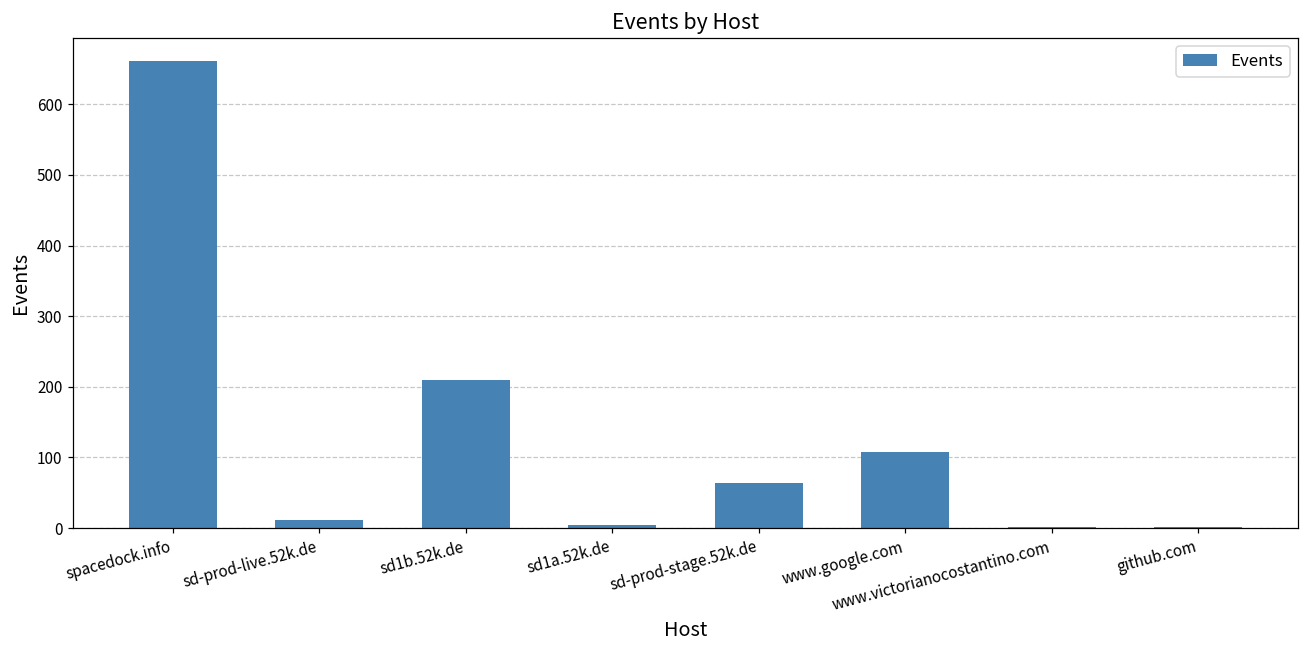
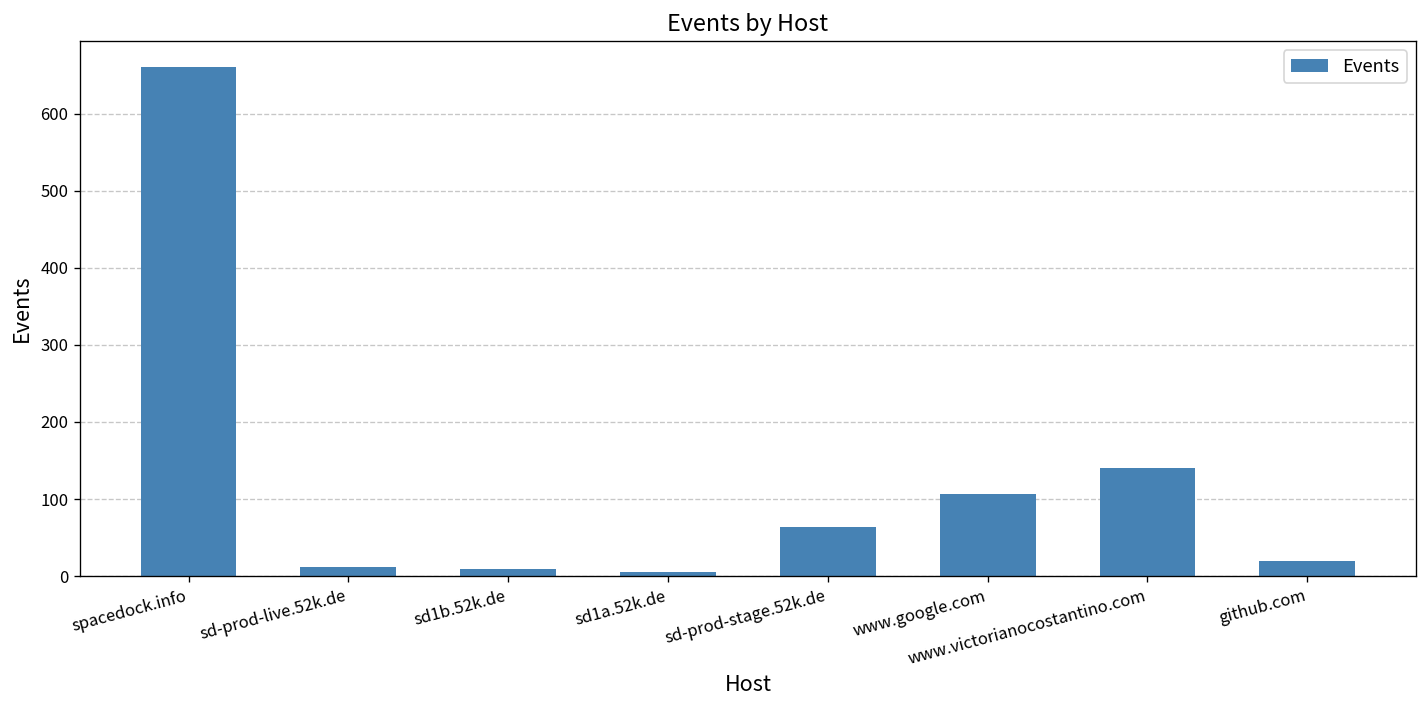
  {
    "spacedock.info": 660,
    "sd-prod-live.52k.de": 10,
-   "sd1b.52k.de": 210,
+   "sd1b.52k.de": 10,
    "sd1a.52k.de": 10,
    "sd-prod-stage.52k.de": 60,
    "www.google.com": 110,
-   "www.victorianocostantino.com": 0,
-   "github.com": 0
+   "www.victorianocostantino.com": 140,
+   "github.com": 20
  }
